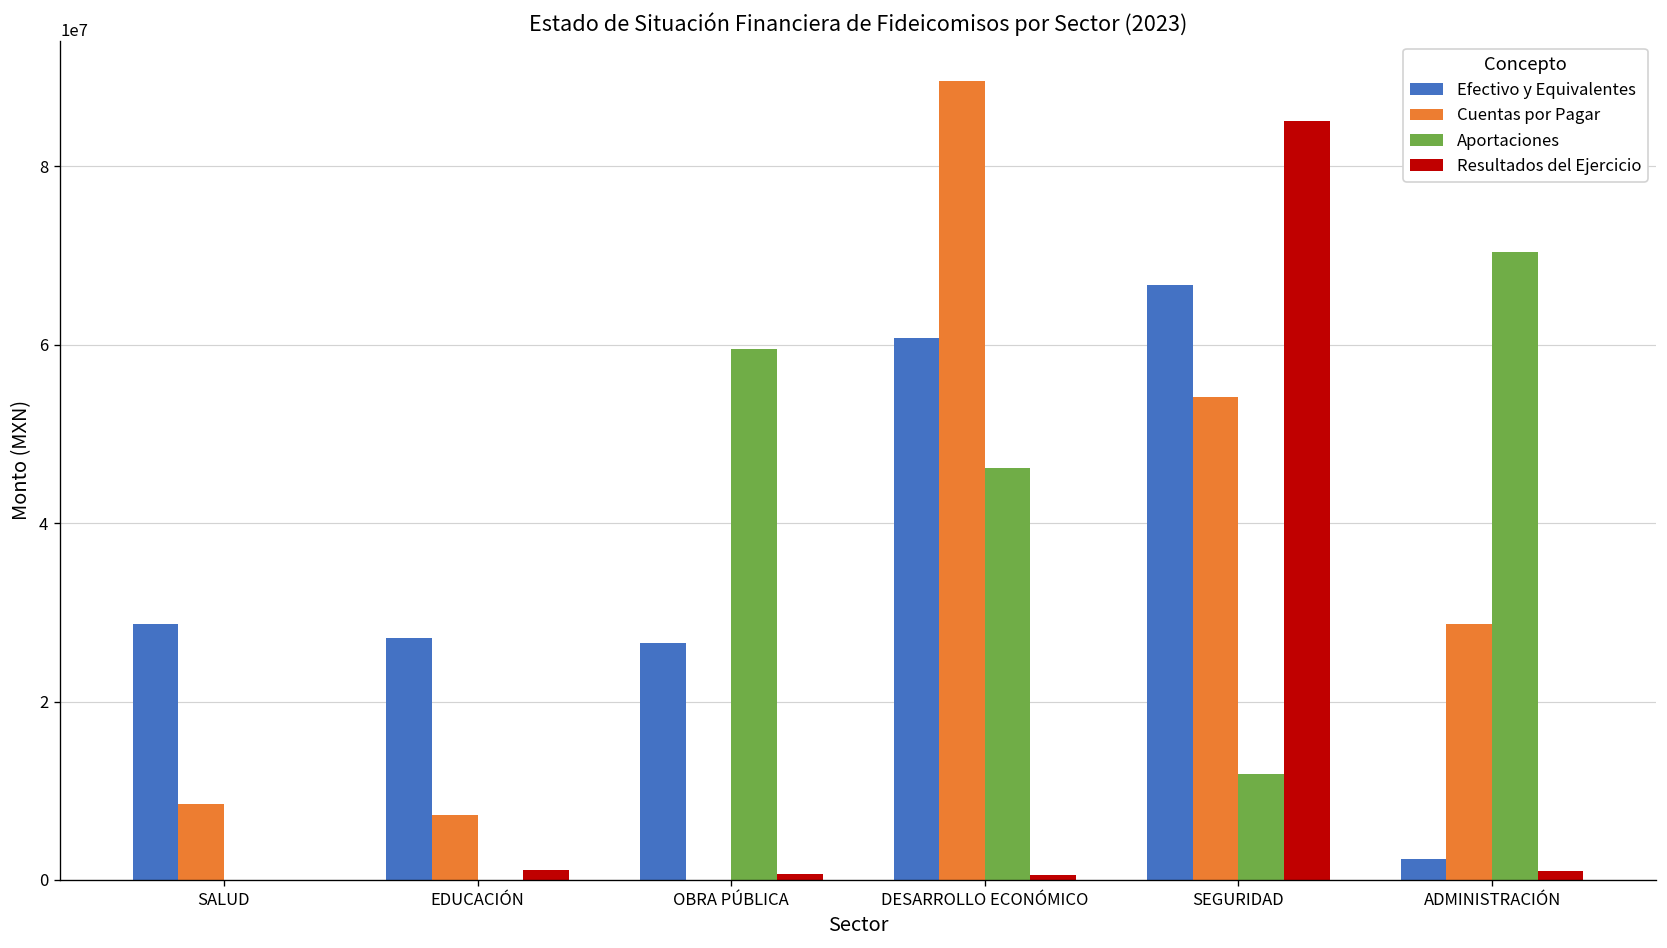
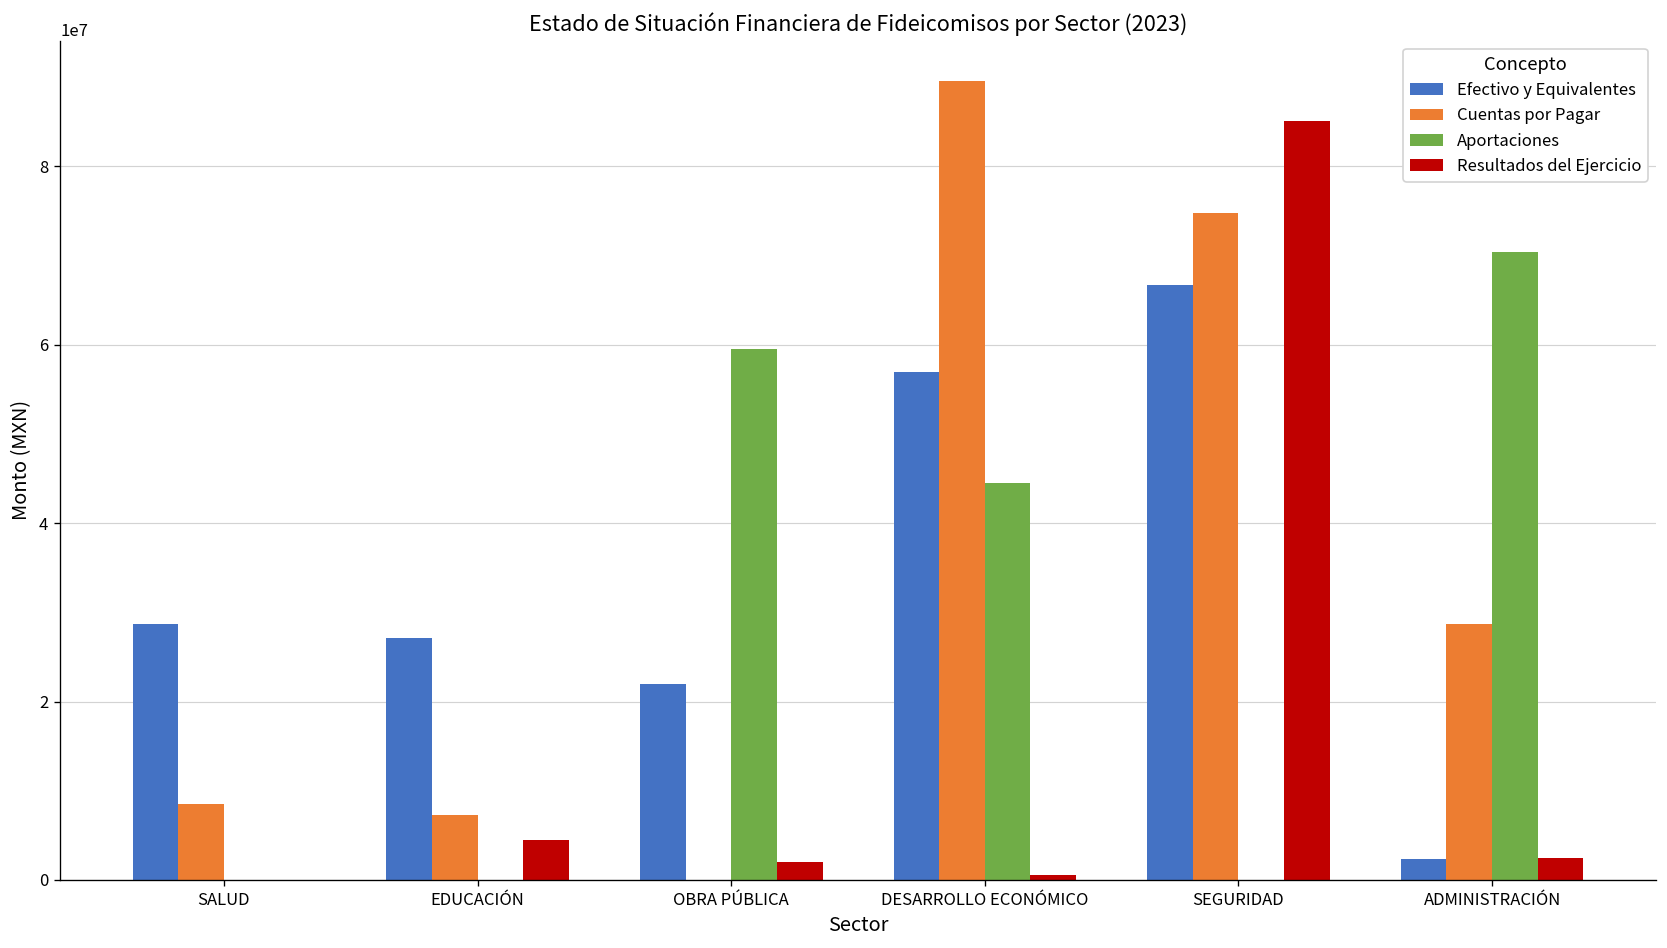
  {
    "Efectivo y Equivalentes": {
      "SALUD": 29000000,
      "EDUCACIÓN": 27000000,
-     "OBRA PÚBLICA": 27000000,
-     "DESARROLLO ECONÓMICO": 61000000,
+     "OBRA PÚBLICA": 22000000,
+     "DESARROLLO ECONÓMICO": 57000000,
      "SEGURIDAD": 67000000,
      "ADMINISTRACIÓN": 2000000
    },
    "Cuentas por Pagar": {
      "SALUD": 9000000,
      "EDUCACIÓN": 7000000,
      "OBRA PÚBLICA": 0,
      "DESARROLLO ECONÓMICO": 90000000,
-     "SEGURIDAD": 54000000,
+     "SEGURIDAD": 75000000,
      "ADMINISTRACIÓN": 29000000
    },
    "Aportaciones": {
      "SALUD": 0,
      "EDUCACIÓN": 0,
      "OBRA PÚBLICA": 59000000,
-     "DESARROLLO ECONÓMICO": 46000000,
-     "SEGURIDAD": 12000000,
+     "DESARROLLO ECONÓMICO": 45000000,
+     "SEGURIDAD": 0,
      "ADMINISTRACIÓN": 70000000
    },
    "Resultados del Ejercicio": {
      "SALUD": 0,
-     "EDUCACIÓN": 1000000,
-     "OBRA PÚBLICA": 1000000,
+     "EDUCACIÓN": 4000000,
+     "OBRA PÚBLICA": 2000000,
      "DESARROLLO ECONÓMICO": 1000000,
      "SEGURIDAD": 85000000,
-     "ADMINISTRACIÓN": 1000000
+     "ADMINISTRACIÓN": 2000000
    }
  }
